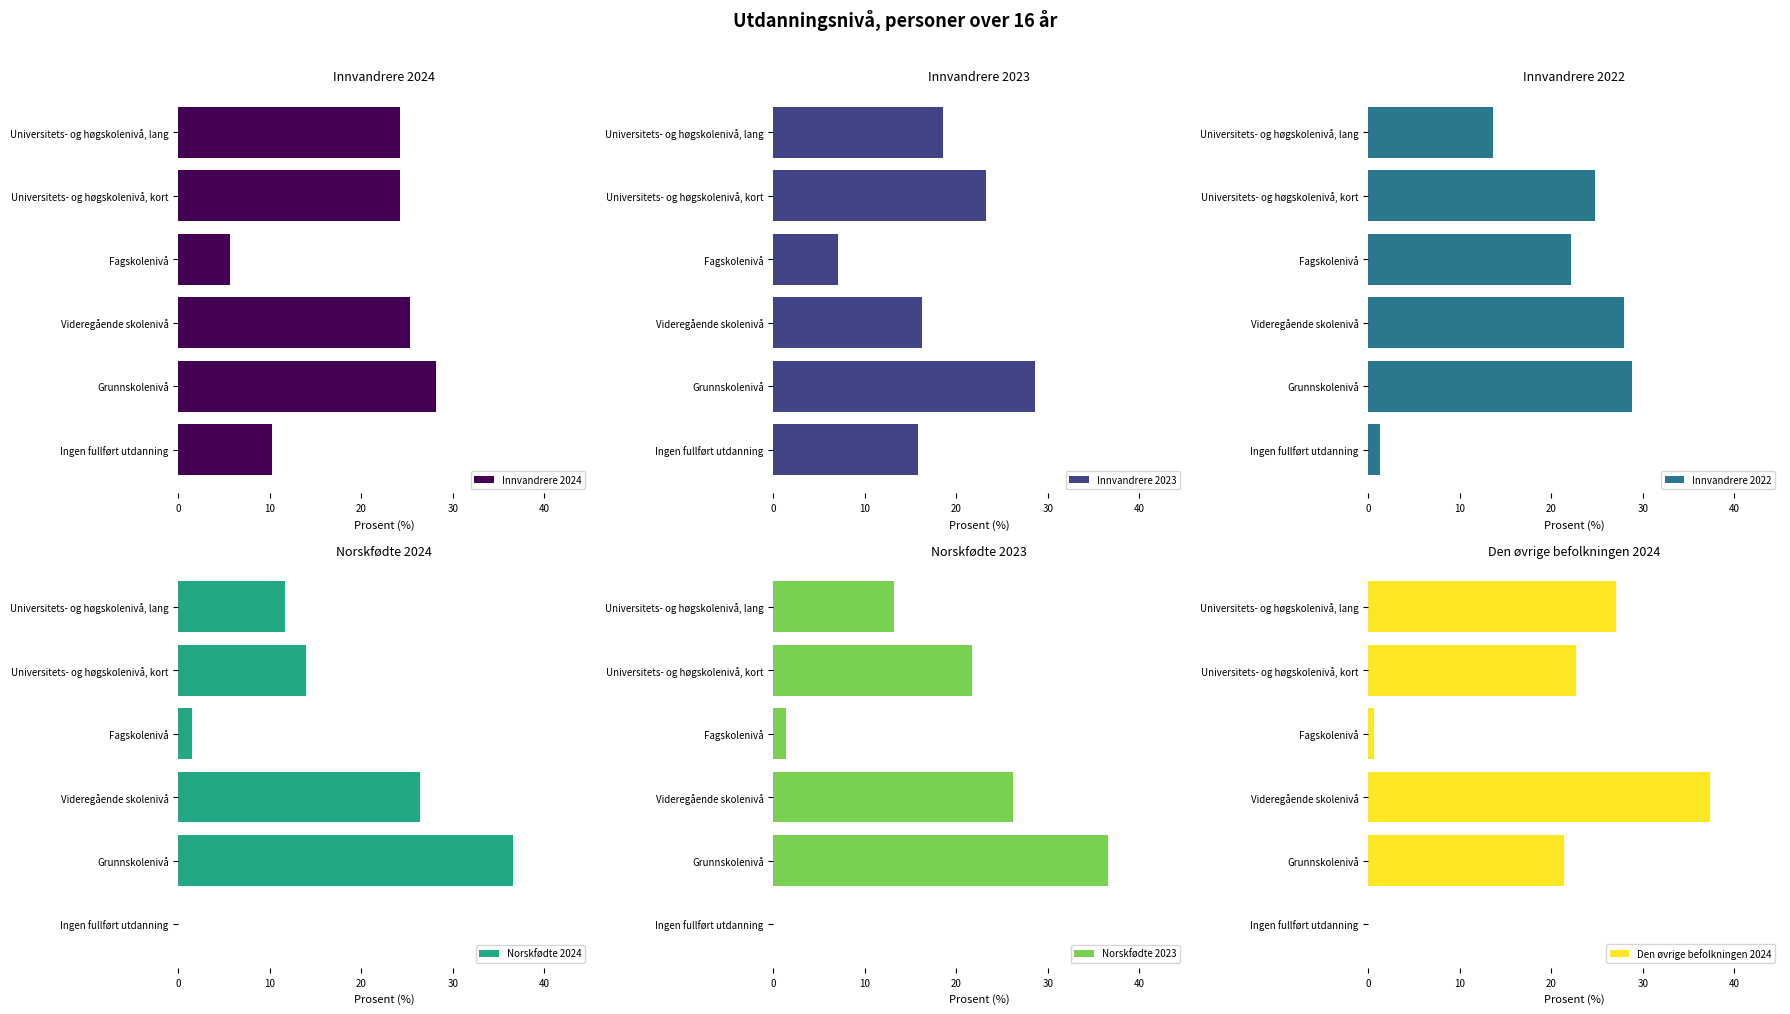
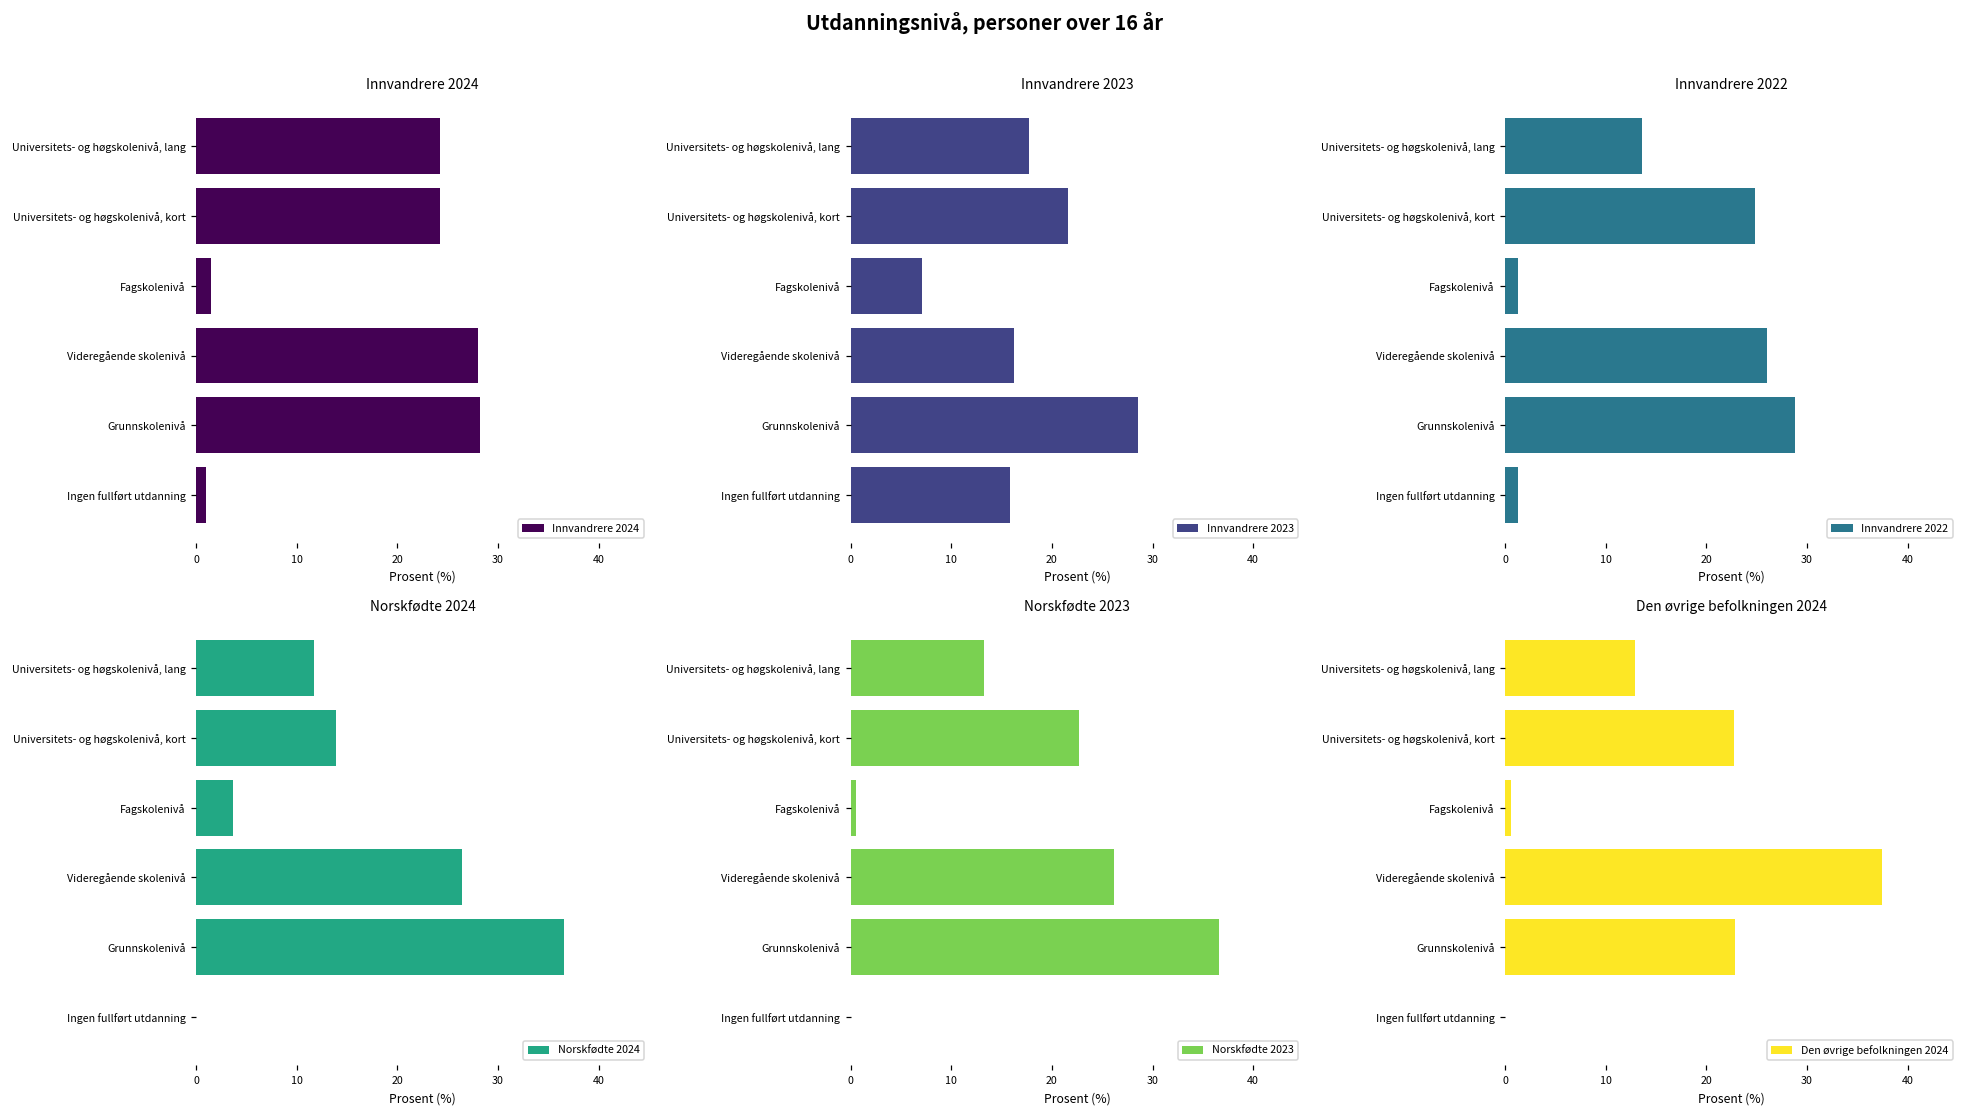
  {
    "Innvandrere 2024": {
      "Universitets- og høgskolenivå, lang": 24,
      "Universitets- og høgskolenivå, kort": 24,
-     "Fagskolenivå": 6,
-     "Videregående skolenivå": 25,
+     "Fagskolenivå": 2,
+     "Videregående skolenivå": 28,
      "Grunnskolenivå": 28,
-     "Ingen fullført utdanning": 10
+     "Ingen fullført utdanning": 1
    },
    "Innvandrere 2023": {
-     "Universitets- og høgskolenivå, lang": 19,
-     "Universitets- og høgskolenivå, kort": 23,
+     "Universitets- og høgskolenivå, lang": 18,
+     "Universitets- og høgskolenivå, kort": 22,
      "Fagskolenivå": 7,
      "Videregående skolenivå": 16,
      "Grunnskolenivå": 29,
      "Ingen fullført utdanning": 16
    },
    "Innvandrere 2022": {
      "Universitets- og høgskolenivå, lang": 14,
      "Universitets- og høgskolenivå, kort": 25,
-     "Fagskolenivå": 22,
-     "Videregående skolenivå": 28,
+     "Fagskolenivå": 1,
+     "Videregående skolenivå": 26,
      "Grunnskolenivå": 29,
      "Ingen fullført utdanning": 1
    },
    "Norskfødte 2024": {
      "Universitets- og høgskolenivå, lang": 12,
      "Universitets- og høgskolenivå, kort": 14,
-     "Fagskolenivå": 2,
+     "Fagskolenivå": 4,
      "Videregående skolenivå": 26,
      "Grunnskolenivå": 37,
      "Ingen fullført utdanning": 0
    },
    "Norskfødte 2023": {
      "Universitets- og høgskolenivå, lang": 13,
-     "Universitets- og høgskolenivå, kort": 22,
-     "Fagskolenivå": 1.4,
+     "Universitets- og høgskolenivå, kort": 23,
+     "Fagskolenivå": 0.5,
      "Videregående skolenivå": 26,
      "Grunnskolenivå": 37,
      "Ingen fullført utdanning": 0
    },
    "Den øvrige befolkningen 2024": {
-     "Universitets- og høgskolenivå, lang": 27,
+     "Universitets- og høgskolenivå, lang": 13,
      "Universitets- og høgskolenivå, kort": 23,
      "Fagskolenivå": 1,
      "Videregående skolenivå": 37,
-     "Grunnskolenivå": 21,
+     "Grunnskolenivå": 23,
      "Ingen fullført utdanning": 0
    }
  }
